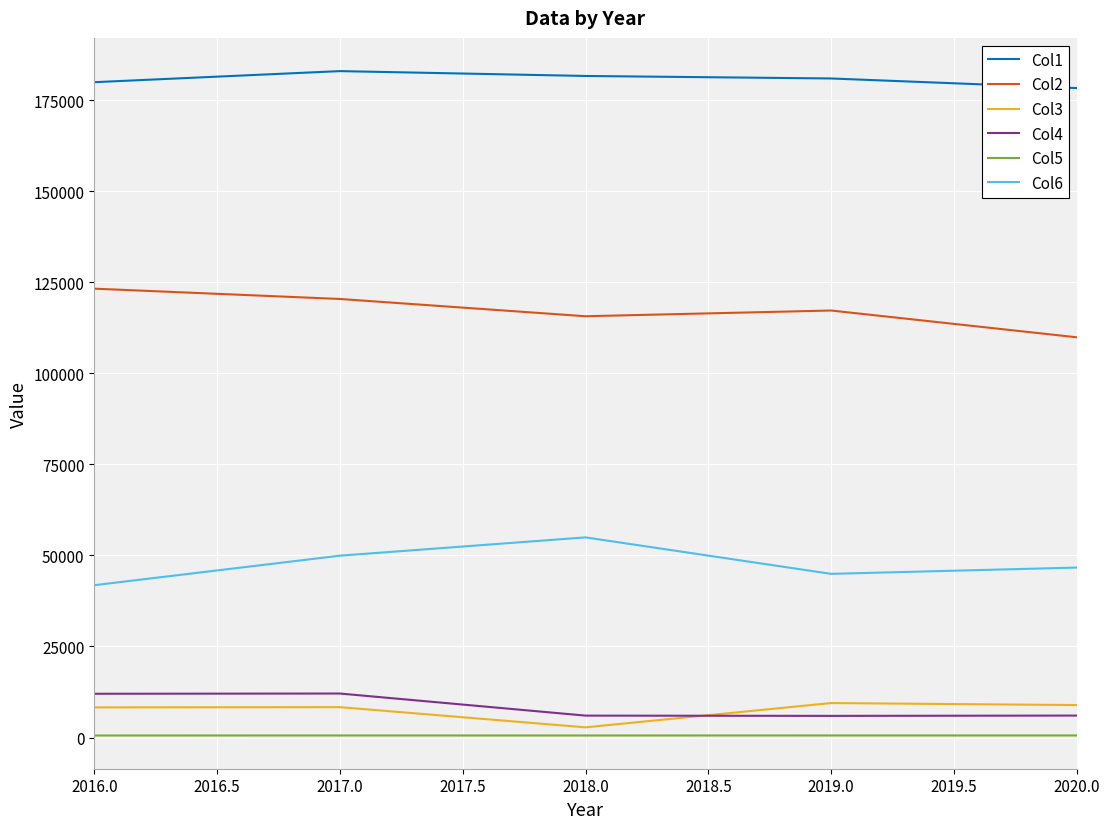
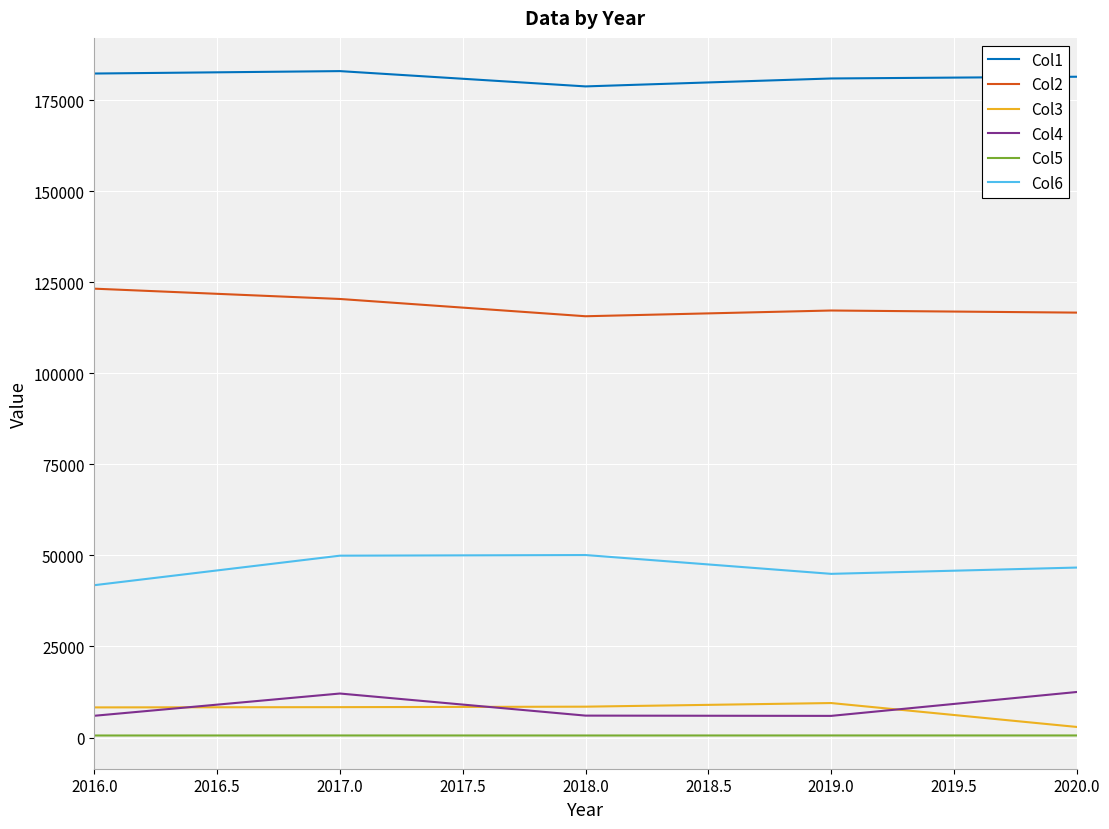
  {
    "Col1": {
-     "2016.0": 180000,
+     "2016.0": 182000,
      "2017.0": 183000,
-     "2018.0": 182000,
+     "2018.0": 179000,
      "2019.0": 181000,
-     "2020.0": 178000
+     "2020.0": 181000
    },
    "Col2": {
      "2016.0": 123000,
      "2017.0": 120000,
      "2018.0": 116000,
      "2019.0": 117000,
-     "2020.0": 110000
+     "2020.0": 117000
    },
    "Col3": {
      "2016.0": 8000,
      "2017.0": 8000,
-     "2018.0": 3000,
+     "2018.0": 8000,
      "2019.0": 9000,
-     "2020.0": 9000
+     "2020.0": 3000
    },
    "Col4": {
-     "2016.0": 12000,
+     "2016.0": 6000,
      "2017.0": 12000,
      "2018.0": 6000,
      "2019.0": 6000,
-     "2020.0": 6000
+     "2020.0": 12000
    },
    "Col5": {
      "2016.0": 1000,
      "2017.0": 1000,
      "2018.0": 1000,
      "2019.0": 1000,
      "2020.0": 1000
    },
    "Col6": {
      "2016.0": 42000,
      "2017.0": 50000,
-     "2018.0": 55000,
+     "2018.0": 50000,
      "2019.0": 45000,
      "2020.0": 47000
    }
  }
